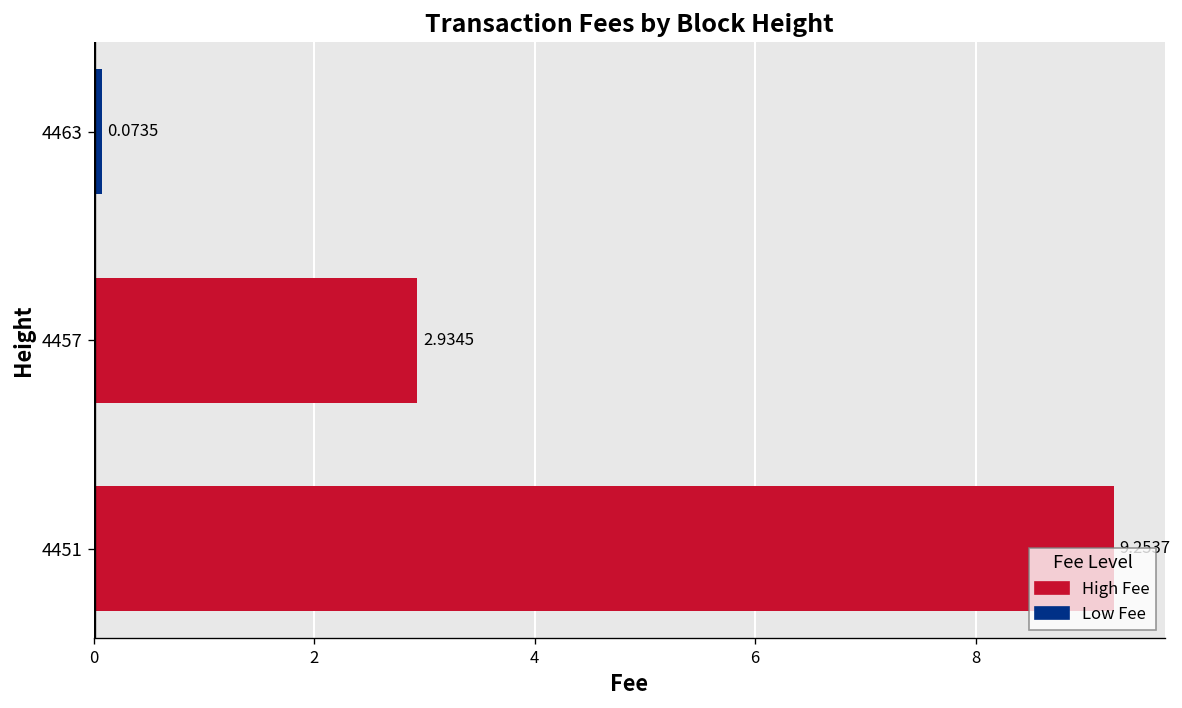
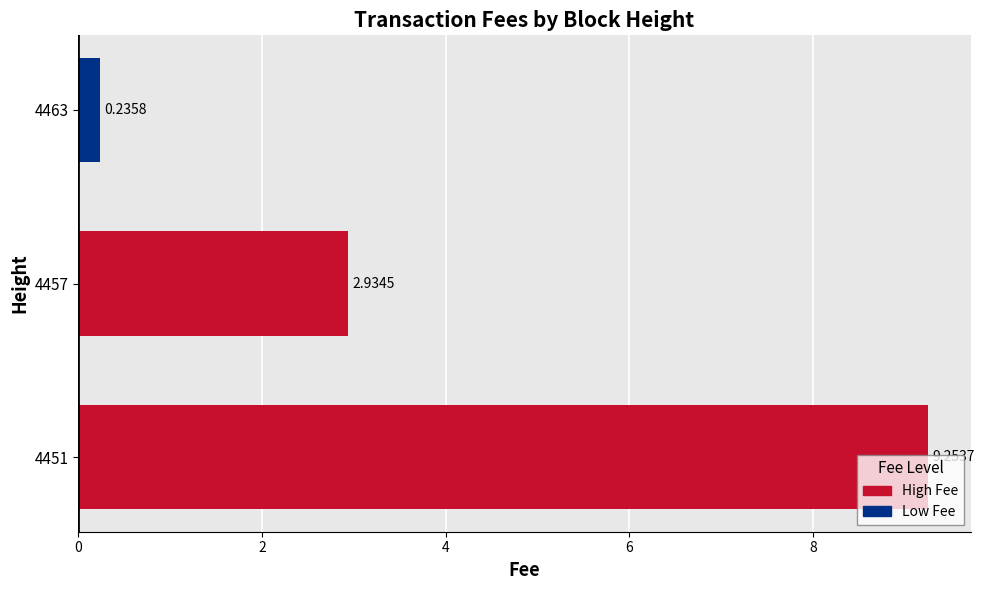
  {
-   "4463": 0.0735,
+   "4463": 0.2358,
    "4457": 2.9345
  }
